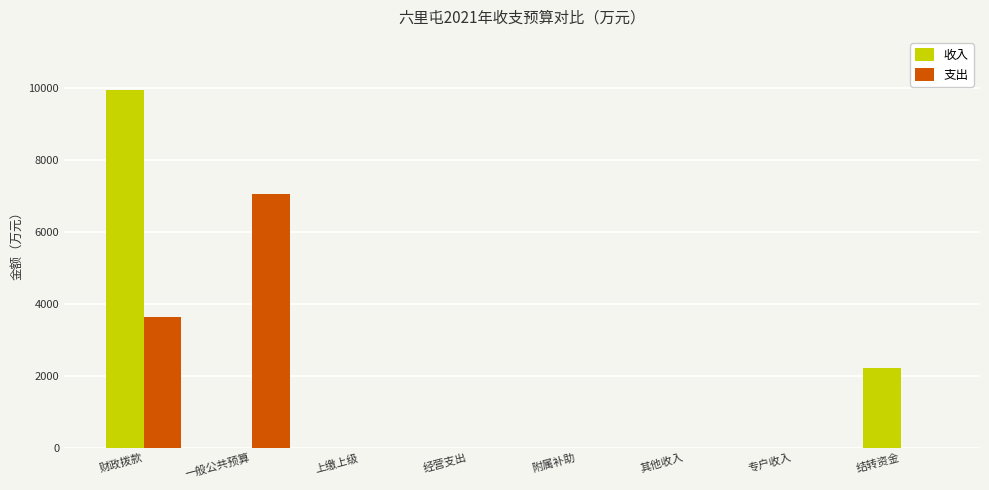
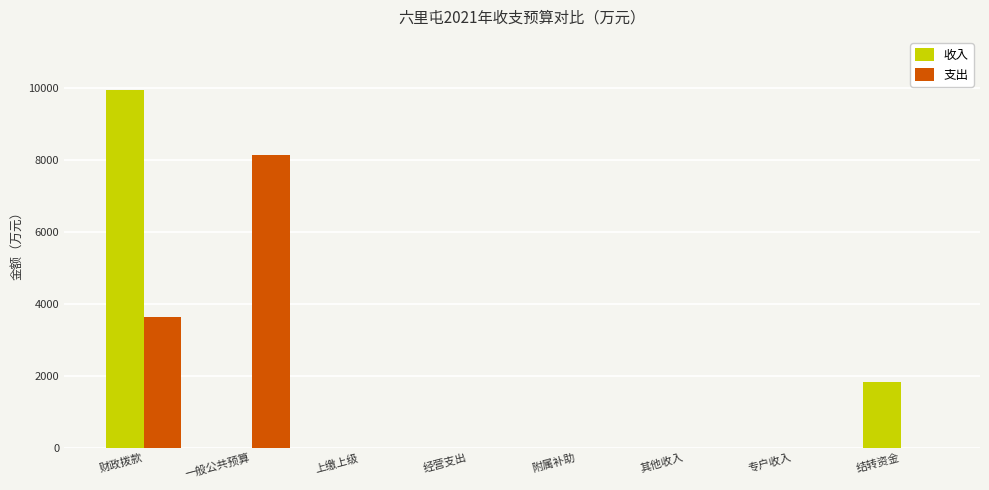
  {
    "收入": {
      "财政拨款": 9900,
      "一般公共预算": 0,
      "上缴上级": 0,
      "经营支出": 0,
      "附属补助": 0,
      "其他收入": 0,
      "专户收入": 0,
-     "结转资金": 2200
+     "结转资金": 1800
    },
    "支出": {
      "财政拨款": 3600,
-     "一般公共预算": 7000,
+     "一般公共预算": 8100,
      "上缴上级": 0,
      "经营支出": 0,
      "附属补助": 0,
      "其他收入": 0,
      "专户收入": 0,
      "结转资金": 0
    }
  }
